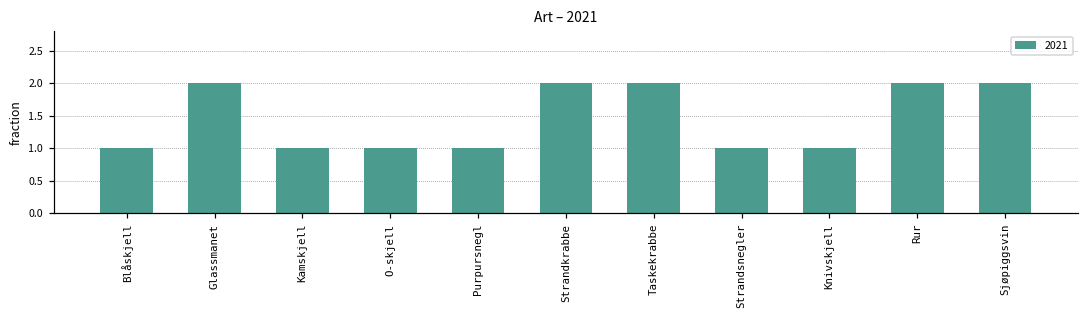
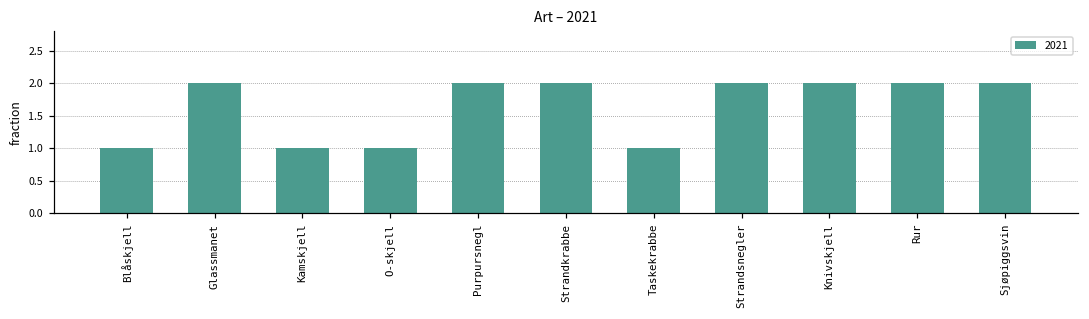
  {
    "Blåskjell": 1,
    "Glassmanet": 2,
    "Kamskjell": 1,
    "O-skjell": 1,
-   "Purpursnegl": 1,
+   "Purpursnegl": 2,
    "Strandkrabbe": 2,
-   "Taskekrabbe": 2,
-   "Strandsnegler": 1,
-   "Knivskjell": 1,
+   "Taskekrabbe": 1,
+   "Strandsnegler": 2,
+   "Knivskjell": 2,
    "Rur": 2,
    "Sjøpiggsvin": 2
  }
